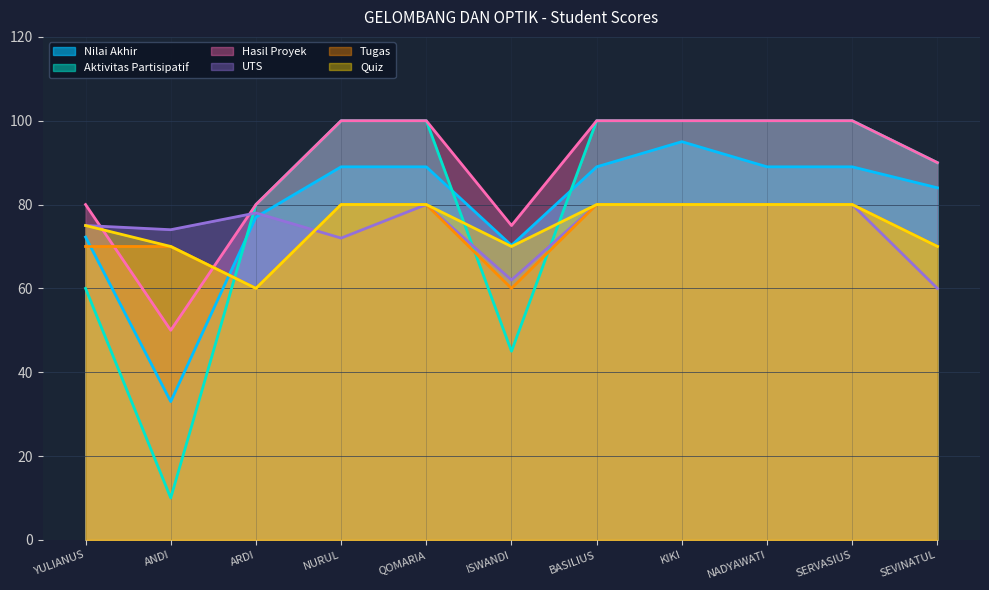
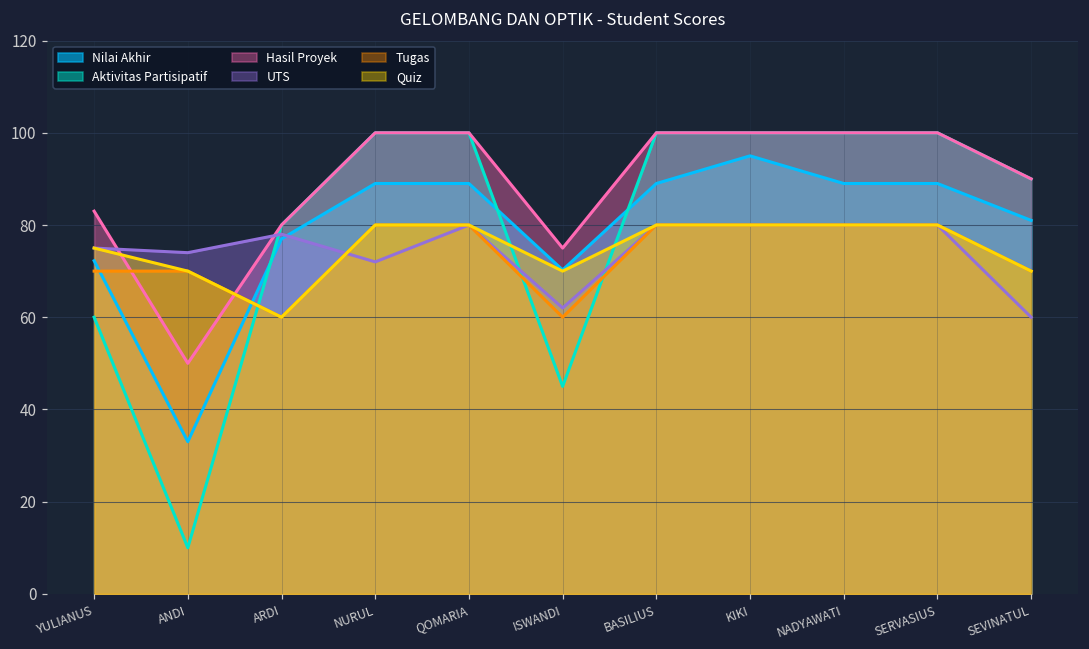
  {
    "Nilai Akhir": {
      "YULIANUS": 72,
      "ANDI": 33,
      "ARDI": 77,
      "NURUL": 89,
      "QOMARIA": 89,
      "BASILIUS": 89,
      "KIKI": 95,
      "NADYAWATI": 89,
      "SERVASIUS": 89,
-     "SEVINATUL": 84
+     "SEVINATUL": 81
    },
    "Aktivitas Partisipatif": {
      "YULIANUS": 60,
      "ANDI": 10,
      "ISWANDI": 45
    },
    "Hasil Proyek": {
-     "YULIANUS": 80,
+     "YULIANUS": 83,
      "ANDI": 50,
      "ISWANDI": 75
    },
    "UTS": {
      "ANDI": 74,
      "ARDI": 78,
      "NURUL": 72,
      "ISWANDI": 62,
      "SEVINATUL": 60
    }
  }
